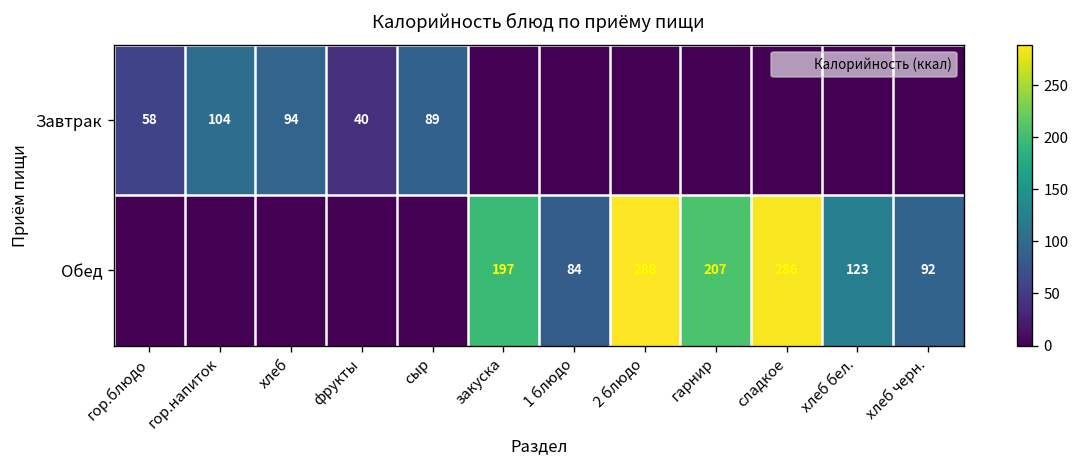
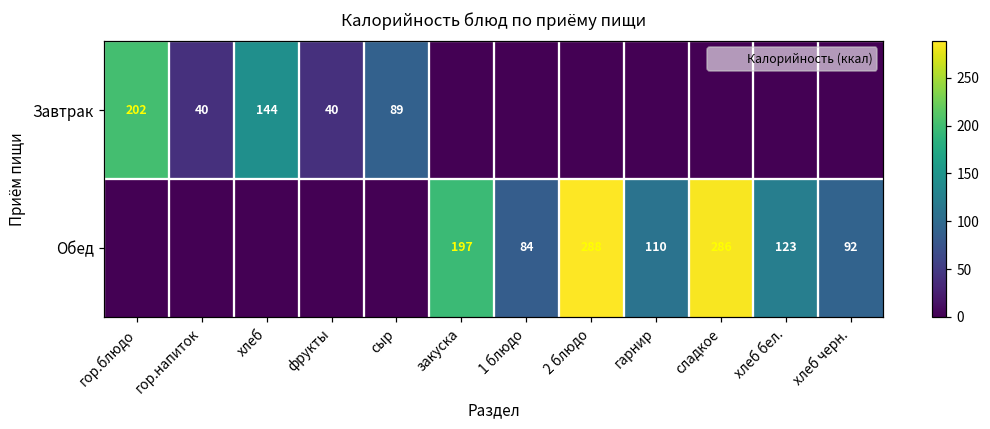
  {
    "Завтрак": {
-     "гор.блюдо": 58,
-     "гор.напиток": 104,
-     "хлеб": 94,
+     "гор.блюдо": 202,
+     "гор.напиток": 40,
+     "хлеб": 144,
      "фрукты": 40,
      "сыр": 89
    },
    "Обед": {
      "закуска": 197,
      "1 блюдо": 84,
-     "гарнир": 207,
+     "гарнир": 110,
      "хлеб бел.": 123,
      "хлеб черн.": 92
    }
  }
